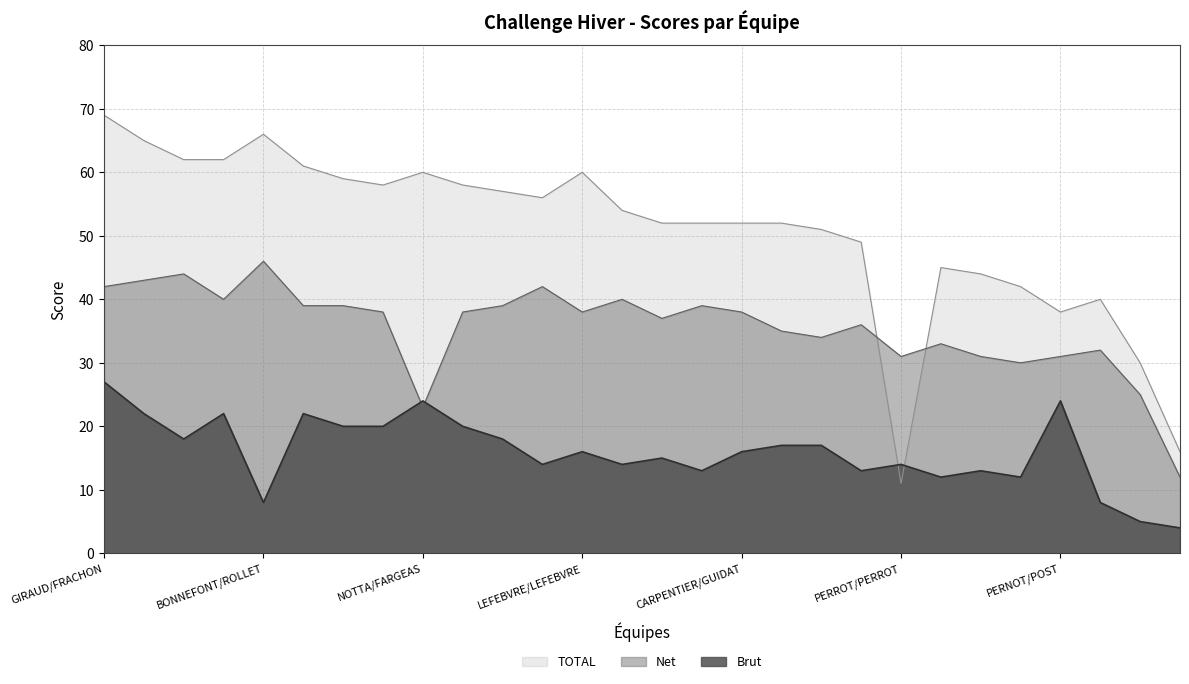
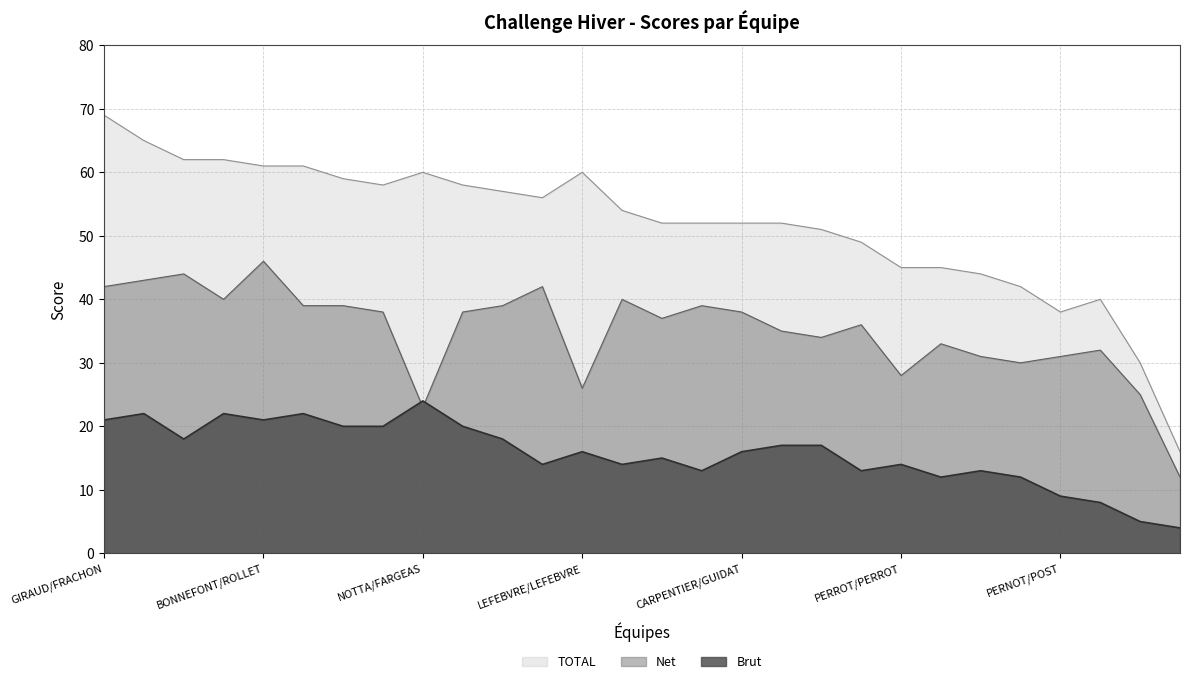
  {
    "TOTAL": {
      "GIRAUD/FRACHON": 69,
-     "BONNEFONT/ROLLET": 66,
+     "BONNEFONT/ROLLET": 61,
      "NOTTA/FARGEAS": 60,
      "LEFEBVRE/LEFEBVRE": 60,
      "CARPENTIER/GUIDAT": 52,
-     "PERROT/PERROT": 11,
+     "PERROT/PERROT": 45,
      "PERNOT/POST": 38
    },
    "Net": {
      "GIRAUD/FRACHON": 42,
      "BONNEFONT/ROLLET": 46,
      "NOTTA/FARGEAS": 23,
-     "LEFEBVRE/LEFEBVRE": 38,
+     "LEFEBVRE/LEFEBVRE": 26,
      "CARPENTIER/GUIDAT": 38,
-     "PERROT/PERROT": 31,
+     "PERROT/PERROT": 28,
      "PERNOT/POST": 31
    },
    "Brut": {
-     "GIRAUD/FRACHON": 27,
-     "BONNEFONT/ROLLET": 8,
+     "GIRAUD/FRACHON": 21,
+     "BONNEFONT/ROLLET": 21,
      "NOTTA/FARGEAS": 24,
      "LEFEBVRE/LEFEBVRE": 16,
      "CARPENTIER/GUIDAT": 16,
      "PERROT/PERROT": 14,
-     "PERNOT/POST": 24
+     "PERNOT/POST": 9
    }
  }
